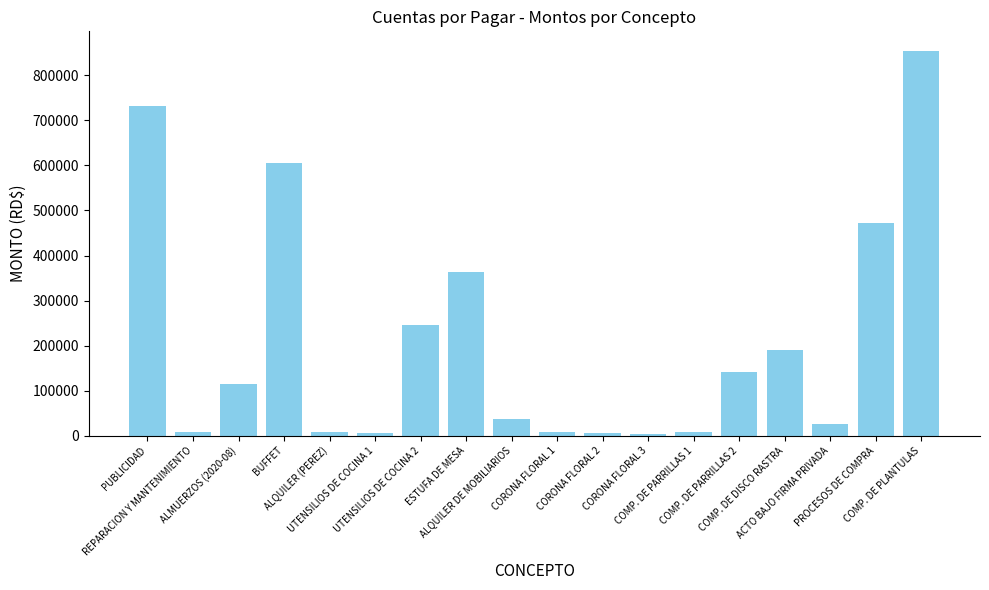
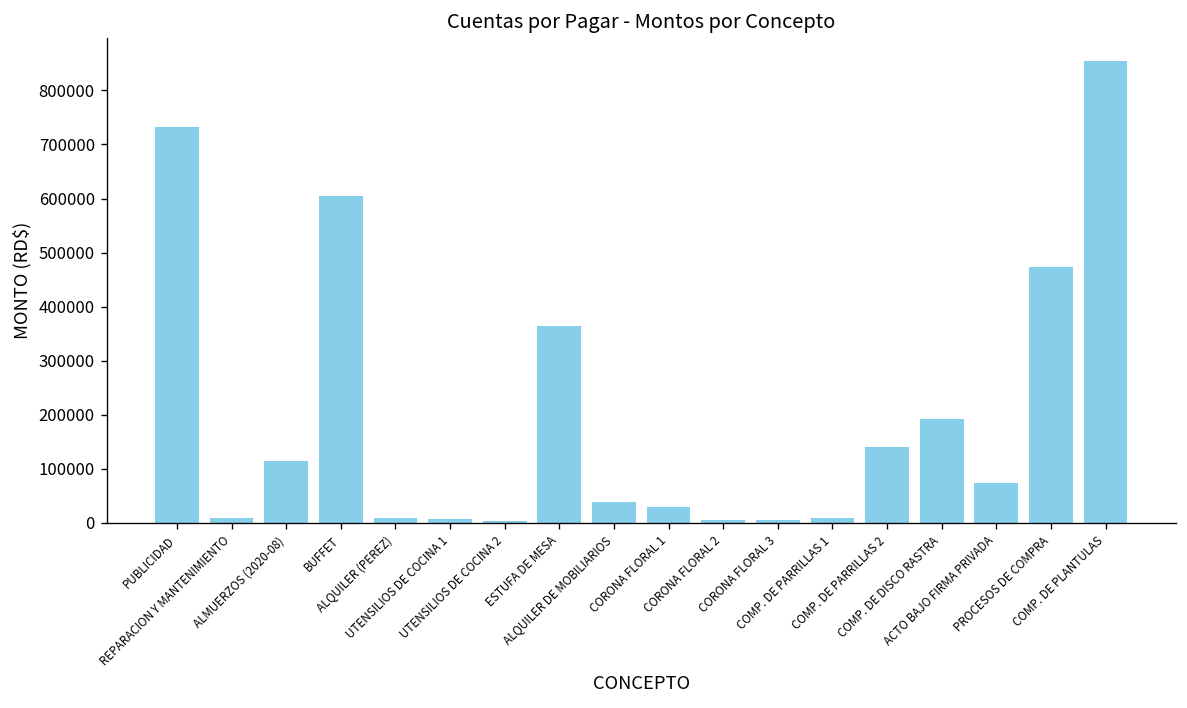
  {
    "PUBLICIDAD": 730000,
    "REPARACION Y MANTENIMIENTO": 10000,
    "ALMUERZOS (2020-08)": 110000,
    "BUFFET": 610000,
    "ALQUILER (PEREZ)": 10000,
    "UTENSILIOS DE COCINA 1": 10000,
-   "UTENSILIOS DE COCINA 2": 250000,
+   "UTENSILIOS DE COCINA 2": 0,
    "ESTUFA DE MESA": 360000,
    "ALQUILER DE MOBILIARIOS": 40000,
-   "CORONA FLORAL 1": 10000,
+   "CORONA FLORAL 1": 30000,
    "CORONA FLORAL 2": 10000,
    "COMP. DE PARRILLAS 1": 10000,
    "COMP. DE PARRILLAS 2": 140000,
    "COMP. DE DISCO RASTRA": 190000,
-   "ACTO BAJO FIRMA PRIVADA": 30000,
+   "ACTO BAJO FIRMA PRIVADA": 70000,
    "PROCESOS DE COMPRA": 470000,
    "COMP. DE PLANTULAS": 860000
  }
